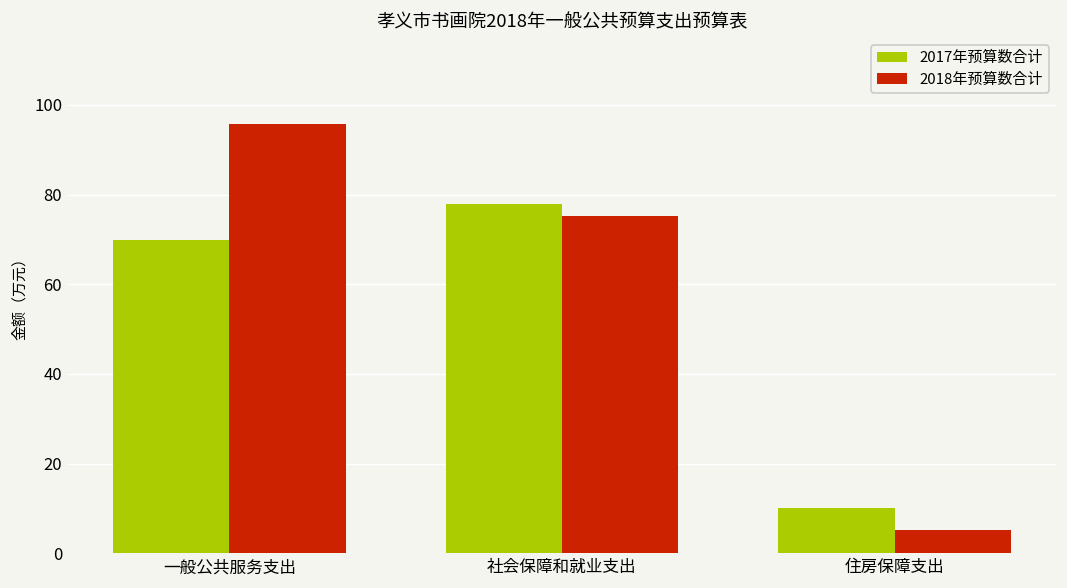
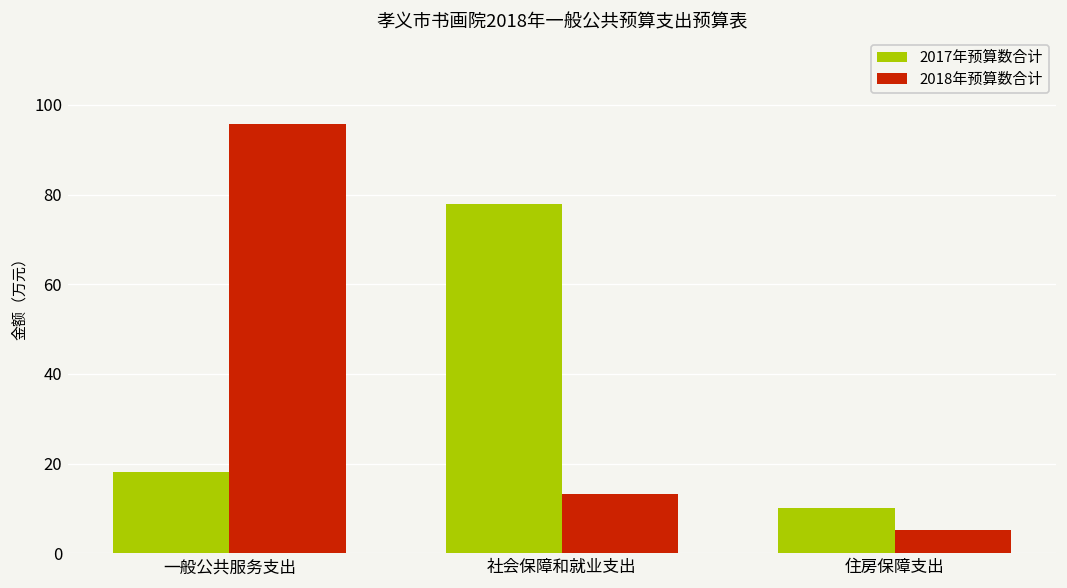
  {
    "2017年预算数合计": {
-     "一般公共服务支出": 70,
+     "一般公共服务支出": 18,
      "社会保障和就业支出": 78,
      "住房保障支出": 10
    },
    "2018年预算数合计": {
      "一般公共服务支出": 96,
-     "社会保障和就业支出": 75,
+     "社会保障和就业支出": 13,
      "住房保障支出": 5
    }
  }
